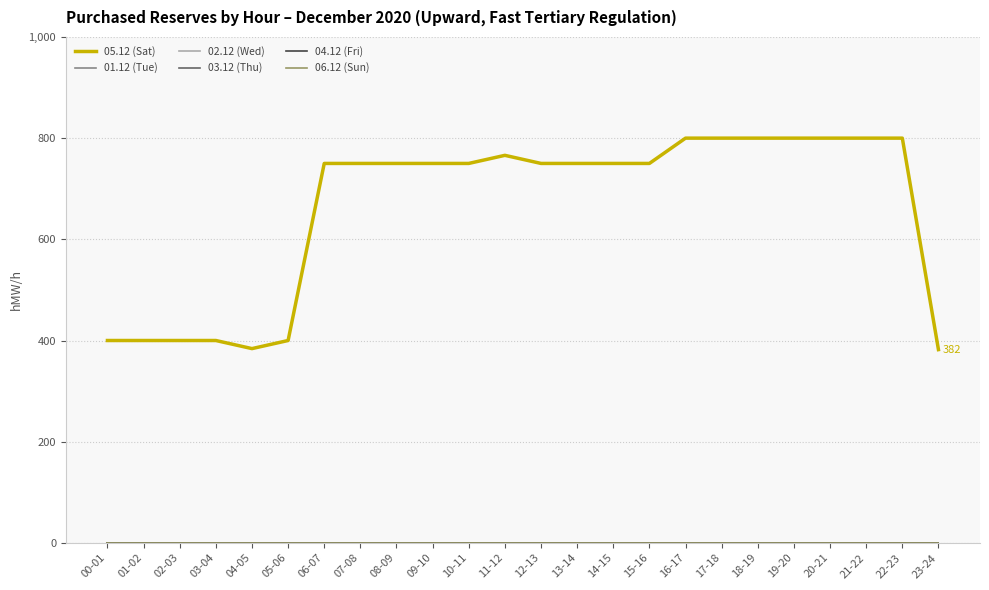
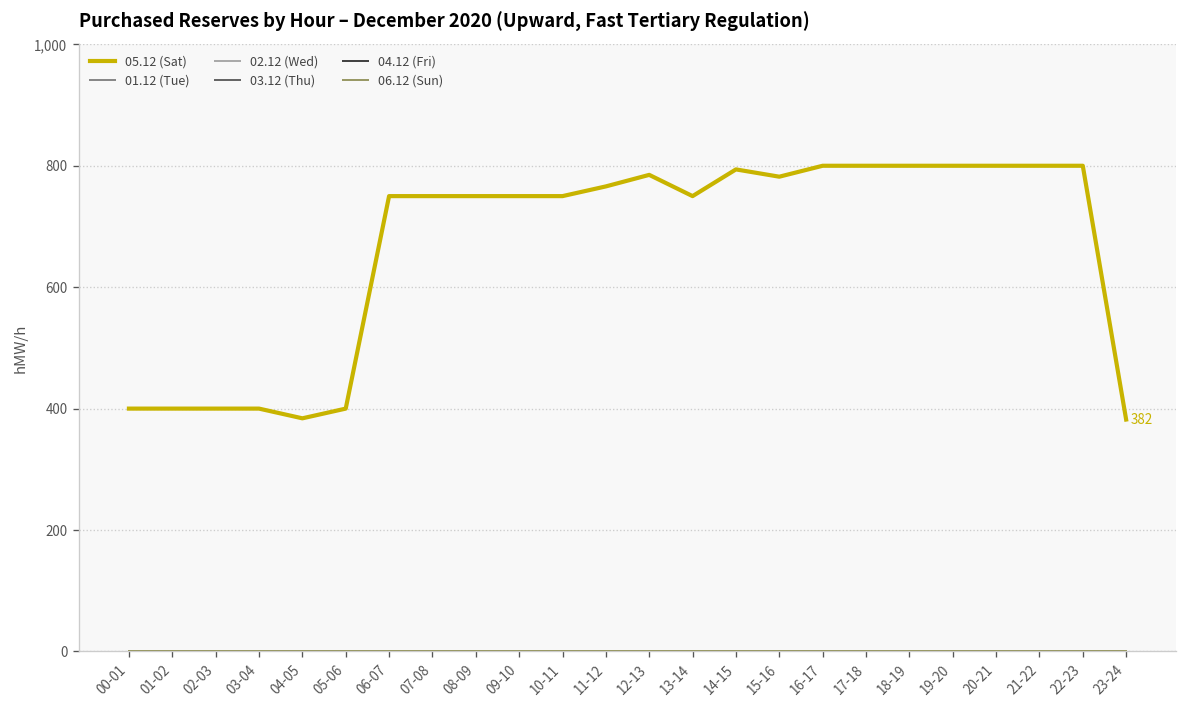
  {
    "05.12 (Sat)": {
      "00-01": 400,
      "01-02": 400,
      "02-03": 400,
      "03-04": 400,
      "04-05": 380,
      "05-06": 400,
      "06-07": 750,
      "07-08": 750,
      "08-09": 750,
      "09-10": 750,
      "10-11": 750,
      "11-12": 770,
-     "12-13": 750,
+     "12-13": 790,
      "13-14": 750,
-     "14-15": 750,
-     "15-16": 750,
+     "14-15": 790,
+     "15-16": 780,
      "16-17": 800,
      "17-18": 800,
      "18-19": 800,
      "19-20": 800,
      "20-21": 800,
      "21-22": 800,
      "22-23": 800
    },
    "06.12 (Sun)": {
      "00-01": 0,
      "01-02": 0,
      "02-03": 0,
      "03-04": 0,
      "04-05": 0,
      "05-06": 0,
      "06-07": 0,
      "07-08": 0,
      "08-09": 0,
      "09-10": 0,
      "10-11": 0,
      "11-12": 0,
      "12-13": 0,
      "13-14": 0,
      "14-15": 0,
      "15-16": 0,
      "16-17": 0,
      "17-18": 0,
      "18-19": 0,
      "19-20": 0,
      "20-21": 0,
      "21-22": 0,
      "22-23": 0,
      "23-24": 0
    }
  }
